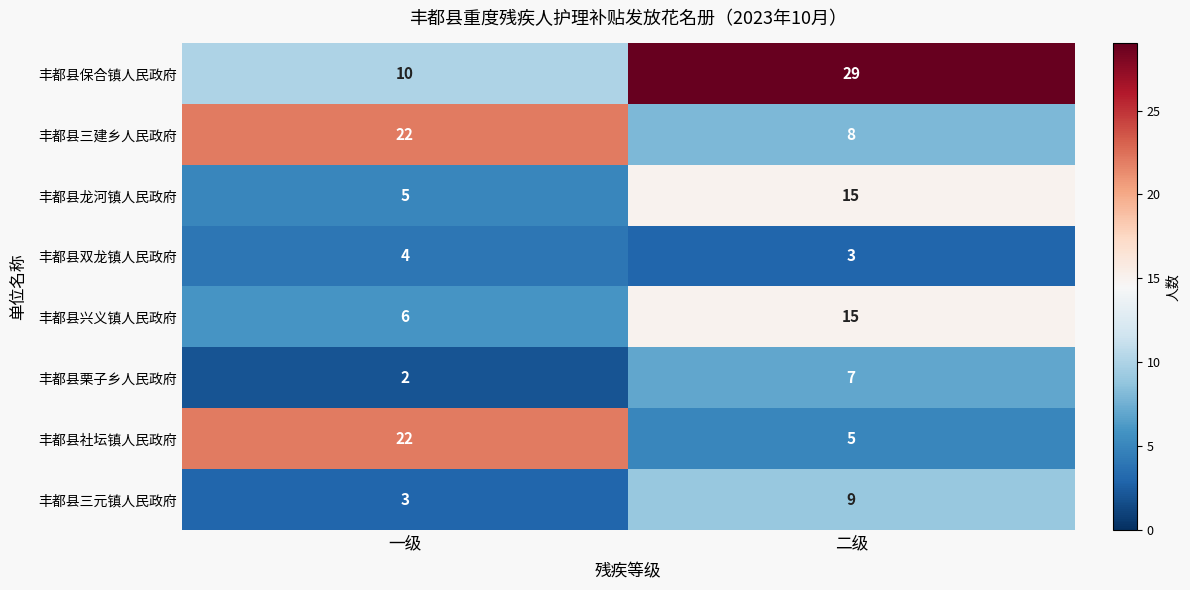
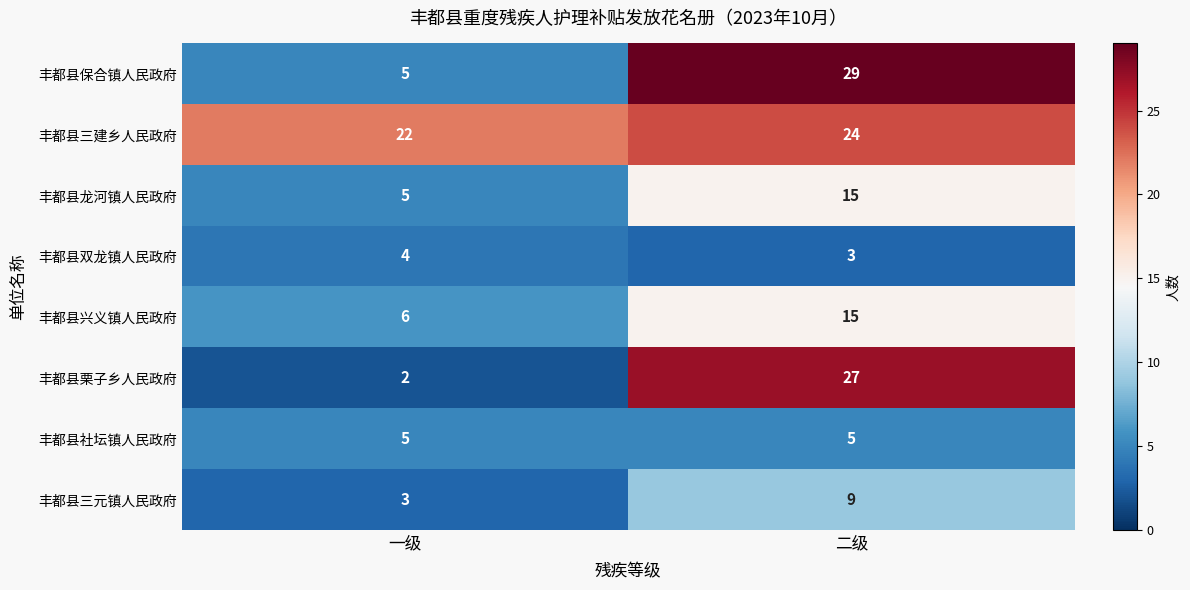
  {
    "丰都县保合镇人民政府": {
-     "一级": 10,
+     "一级": 5,
      "二级": 29
    },
    "丰都县三建乡人民政府": {
      "一级": 22,
-     "二级": 8
+     "二级": 24
    },
    "丰都县龙河镇人民政府": {
      "一级": 5,
      "二级": 15
    },
    "丰都县双龙镇人民政府": {
      "一级": 4,
      "二级": 3
    },
    "丰都县兴义镇人民政府": {
      "一级": 6,
      "二级": 15
    },
    "丰都县栗子乡人民政府": {
      "一级": 2,
-     "二级": 7
+     "二级": 27
    },
    "丰都县社坛镇人民政府": {
-     "一级": 22,
+     "一级": 5,
      "二级": 5
    },
    "丰都县三元镇人民政府": {
      "一级": 3,
      "二级": 9
    }
  }
